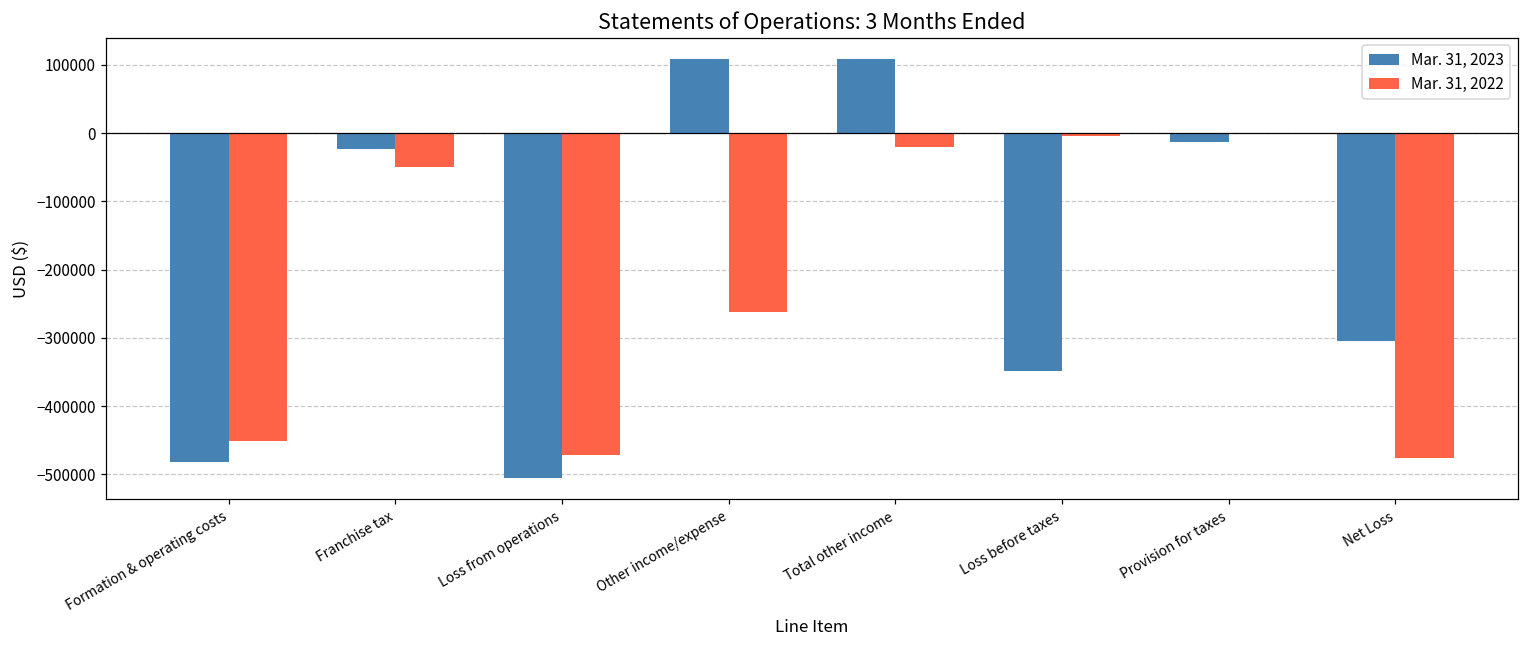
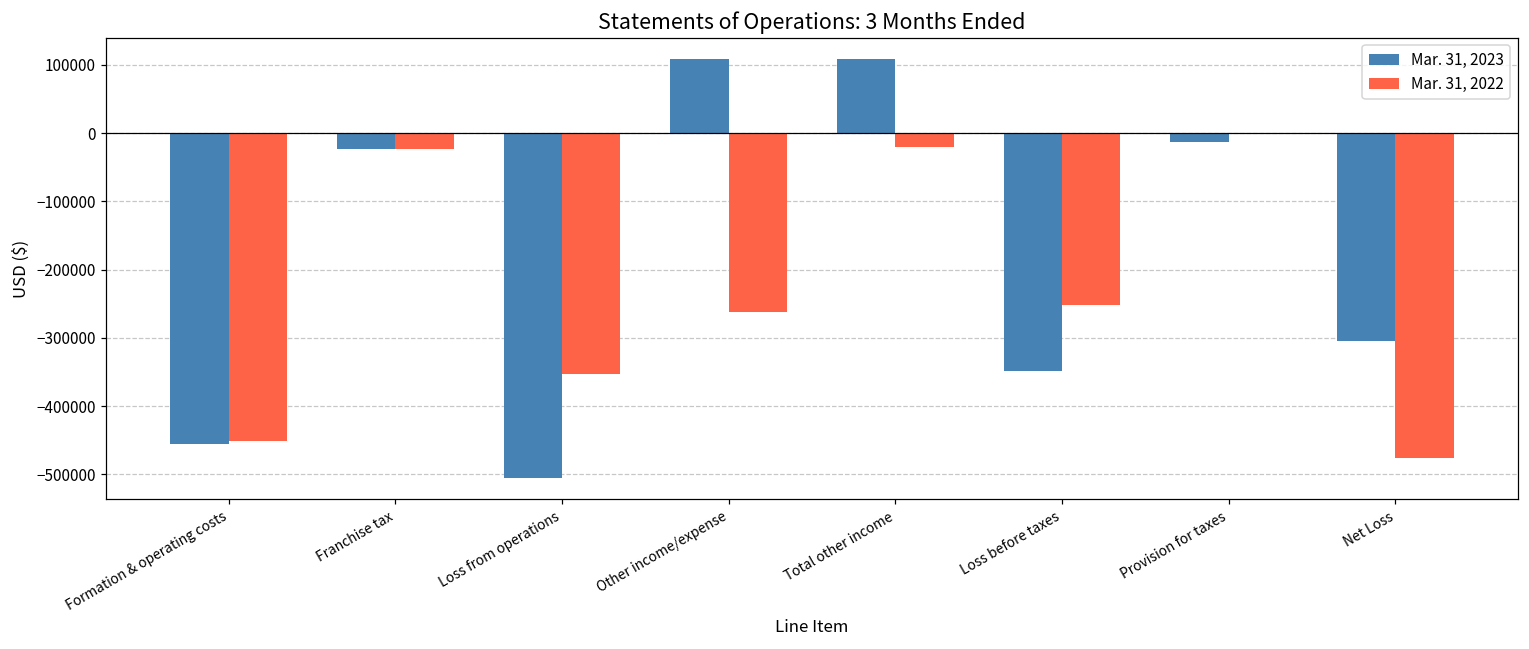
  {
    "Mar. 31, 2023": {
-     "Formation & operating costs": -480000,
+     "Formation & operating costs": -460000,
      "Franchise tax": -20000,
      "Loss from operations": -510000,
      "Other income/expense": 110000,
      "Total other income": 110000,
      "Loss before taxes": -350000,
      "Provision for taxes": -10000,
      "Net Loss": -310000
    },
    "Mar. 31, 2022": {
      "Formation & operating costs": -450000,
-     "Franchise tax": -50000,
-     "Loss from operations": -470000,
+     "Franchise tax": -20000,
+     "Loss from operations": -350000,
      "Other income/expense": -260000,
      "Total other income": -20000,
-     "Loss before taxes": 0,
+     "Loss before taxes": -250000,
      "Provision for taxes": 0,
      "Net Loss": -480000
    }
  }
